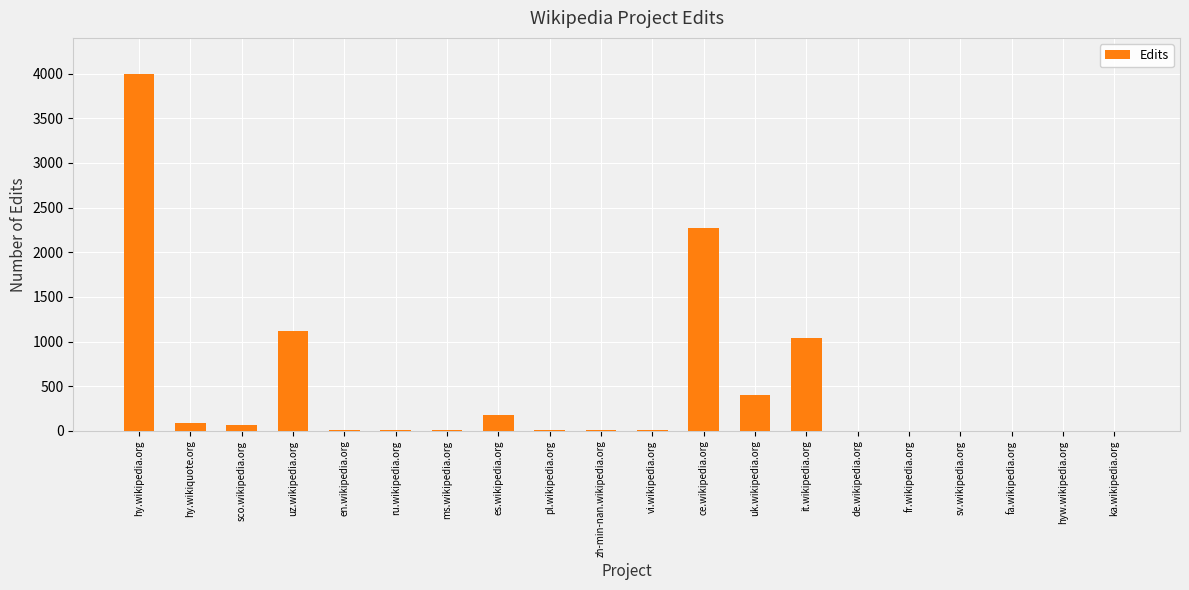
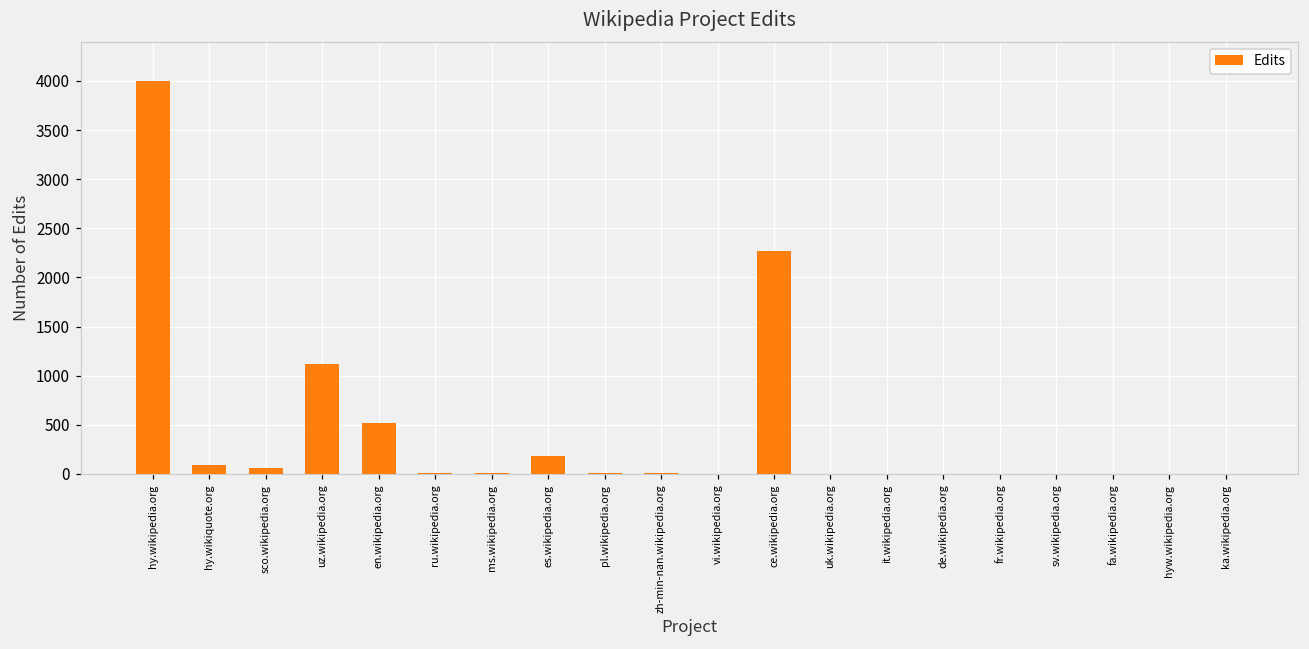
  {
    "hy.wikipedia.org": 4000,
    "hy.wikiquote.org": 100,
    "sco.wikipedia.org": 100,
    "uz.wikipedia.org": 1100,
-   "en.wikipedia.org": 0,
+   "en.wikipedia.org": 500,
    "es.wikipedia.org": 200,
    "ce.wikipedia.org": 2300,
-   "uk.wikipedia.org": 400,
-   "it.wikipedia.org": 1000
+   "uk.wikipedia.org": 0,
+   "it.wikipedia.org": 0
  }
